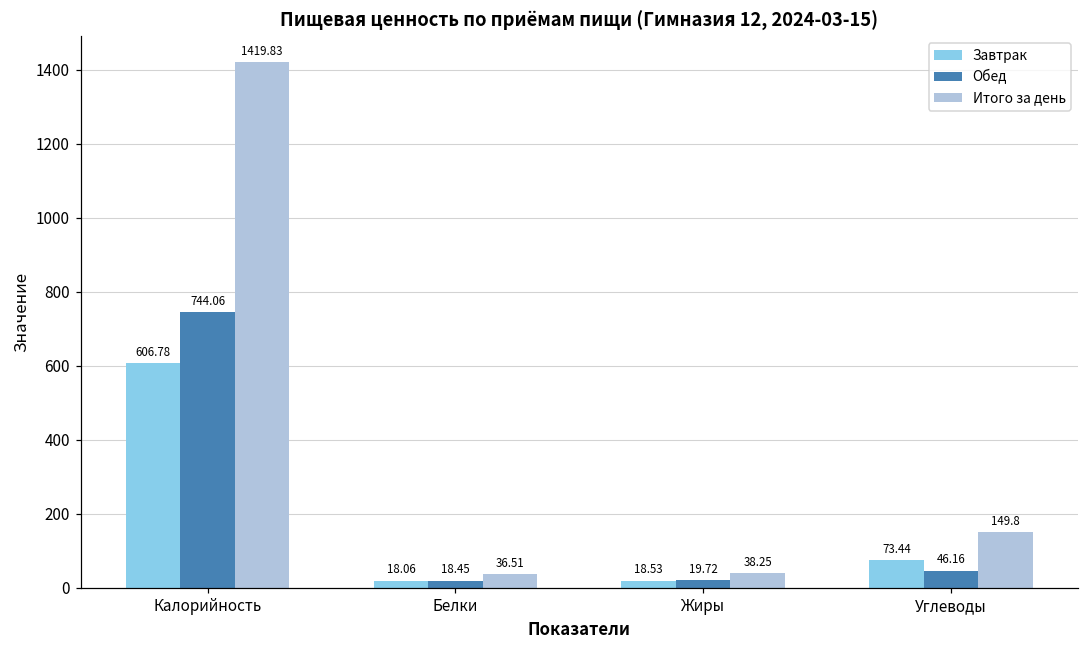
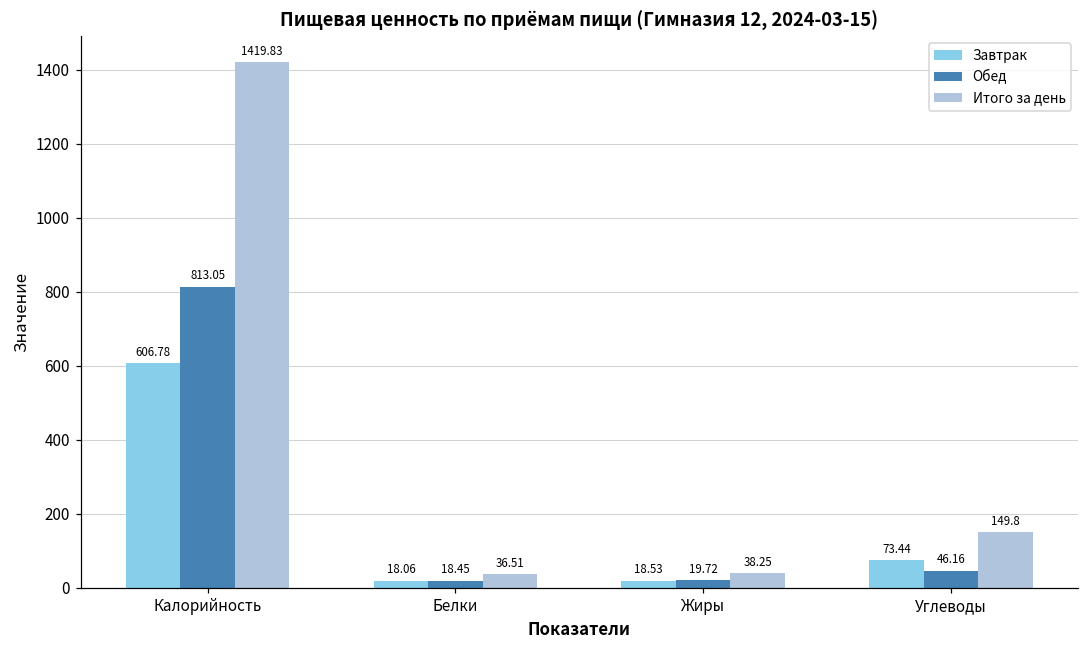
  {
    "Обед": {
-     "Калорийность": 744.06,
+     "Калорийность": 813.05,
      "Белки": 18.45,
      "Жиры": 19.72,
      "Углеводы": 46.16
    }
  }
